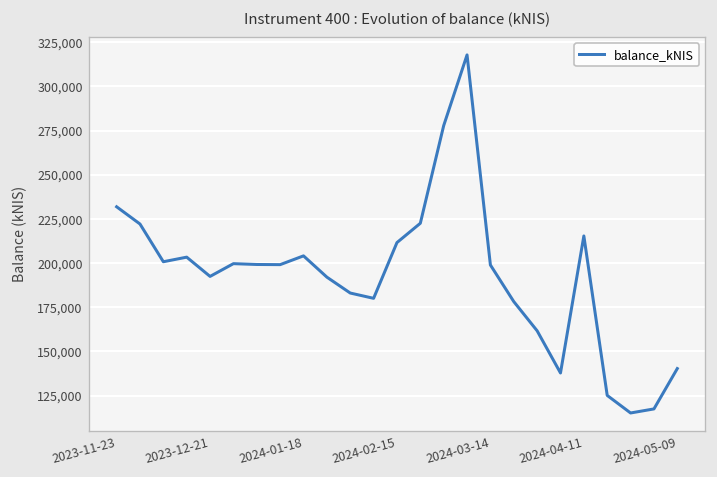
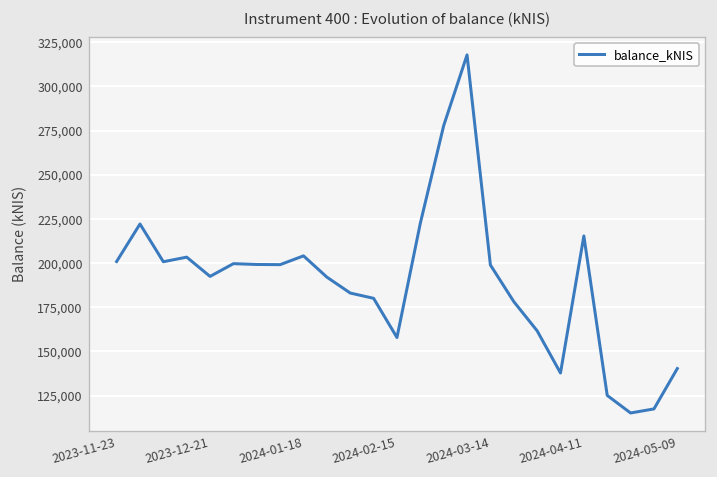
  {
-   "2023-11-23": "232,000",
+   "2023-11-23": "201,000",
    "2023-12-21": "192,000",
    "2024-01-18": "204,000",
-   "2024-02-15": "212,000",
+   "2024-02-15": "158,000",
    "2024-03-14": "199,000",
    "2024-04-11": "215,000",
    "2024-05-09": "140,000"
  }
